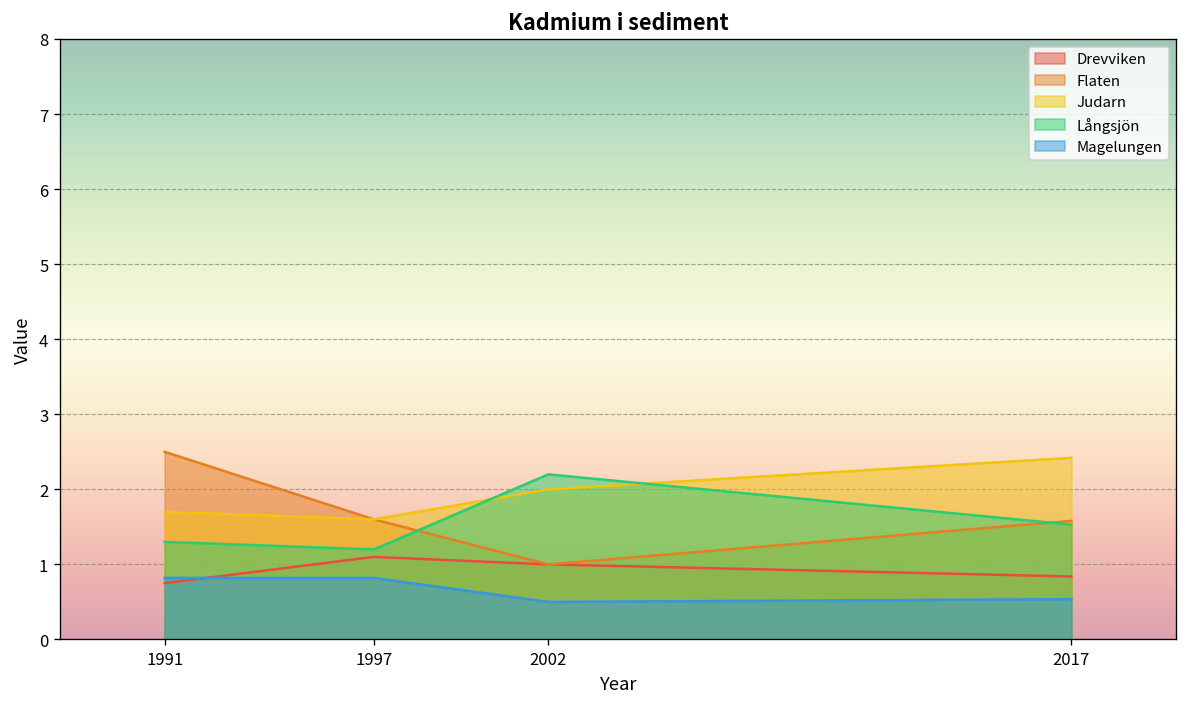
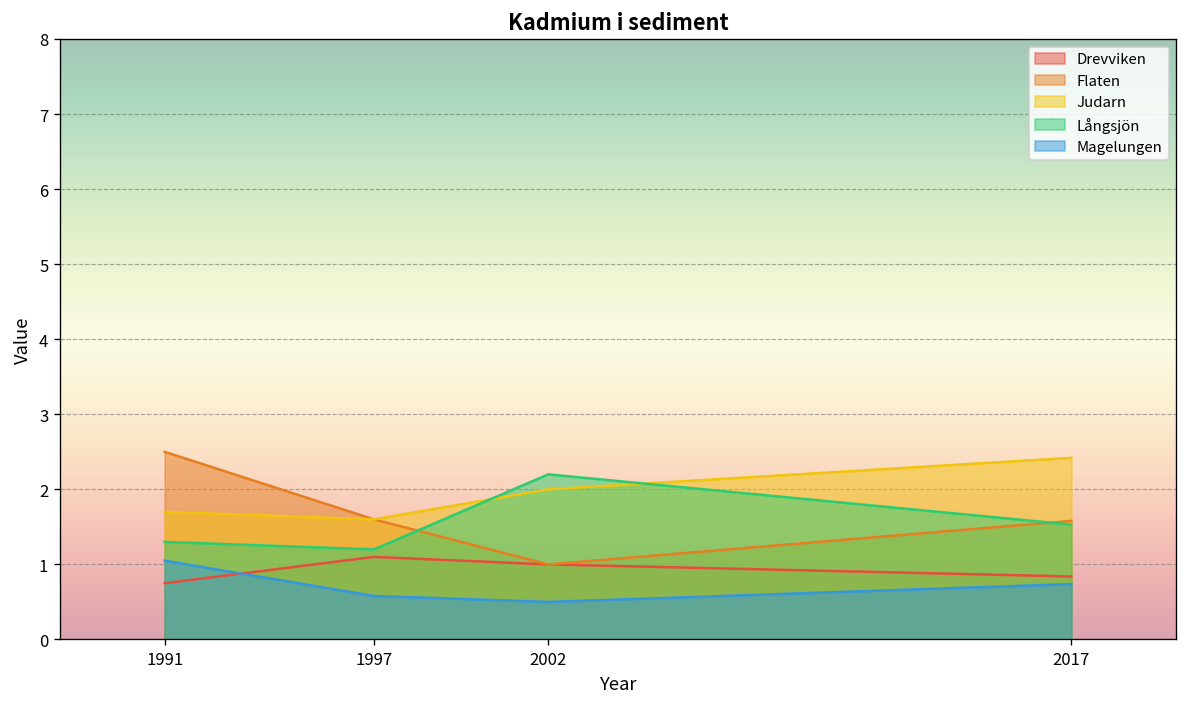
  {
    "Långsjön": {
      "1991": 1.3,
      "1997": 1.2,
      "2002": 2.2,
      "2017": 1.5
    },
    "Magelungen": {
-     "1991": 0.8,
-     "1997": 0.8,
+     "1991": 1.1,
+     "1997": 0.6,
      "2002": 0.5,
-     "2017": 0.5
+     "2017": 0.7
    }
  }
